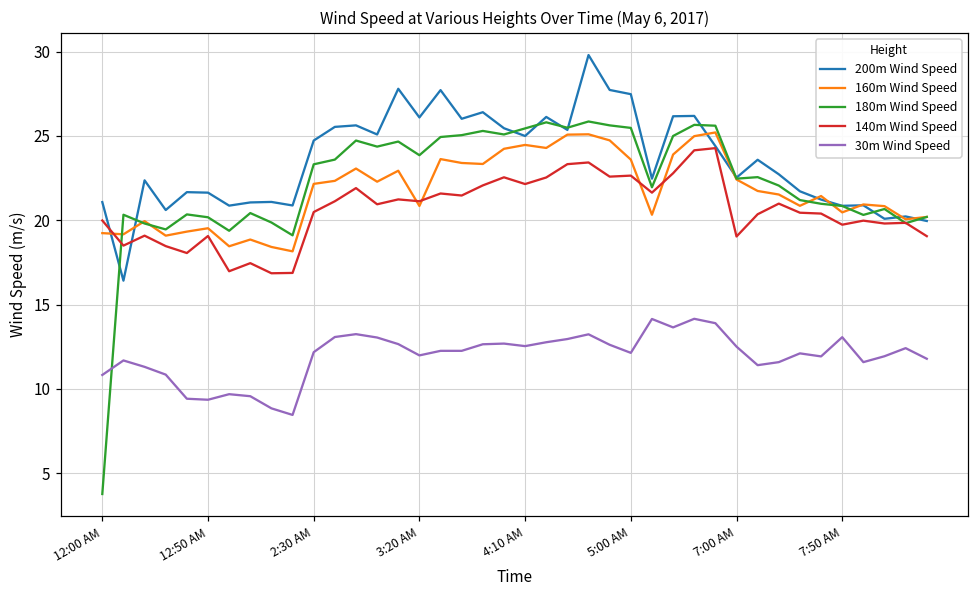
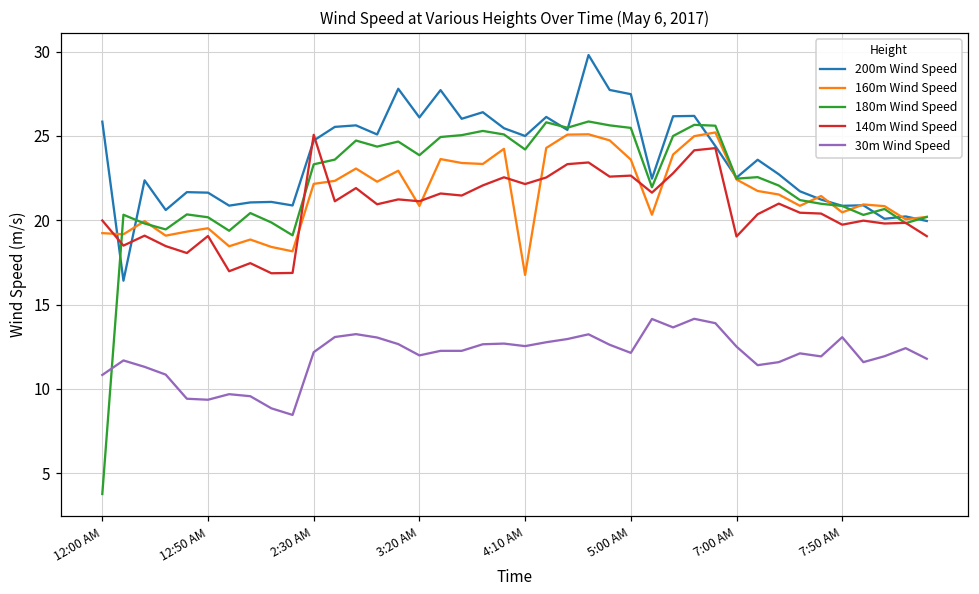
  {
    "200m Wind Speed": {
-     "12:00 AM": 21.1,
+     "12:00 AM": 25.9,
      "12:50 AM": 21.6,
      "2:30 AM": 24.7,
      "3:20 AM": 26.1,
      "4:10 AM": 25.0,
      "5:00 AM": 27.5
    },
    "160m Wind Speed": {
      "12:00 AM": 19.2,
      "12:50 AM": 19.5,
      "2:30 AM": 22.2,
      "3:20 AM": 20.9,
-     "4:10 AM": 24.5,
+     "4:10 AM": 16.8,
      "5:00 AM": 23.6,
      "7:50 AM": 20.5
    },
    "180m Wind Speed": {
      "12:00 AM": 3.8,
      "12:50 AM": 20.2,
      "2:30 AM": 23.3,
      "3:20 AM": 23.9,
-     "4:10 AM": 25.5,
+     "4:10 AM": 24.2,
      "5:00 AM": 25.5
    },
    "140m Wind Speed": {
      "12:00 AM": 20.0,
      "12:50 AM": 19.1,
-     "2:30 AM": 20.5,
+     "2:30 AM": 25.1,
      "3:20 AM": 21.1,
      "4:10 AM": 22.2,
      "5:00 AM": 22.7,
      "7:00 AM": 19.0,
      "7:50 AM": 19.7
    },
    "30m Wind Speed": {
      "12:00 AM": 10.8,
      "12:50 AM": 9.4,
      "2:30 AM": 12.2,
      "3:20 AM": 12.0,
      "4:10 AM": 12.5,
      "5:00 AM": 12.1,
      "7:00 AM": 12.5,
      "7:50 AM": 13.1
    }
  }
